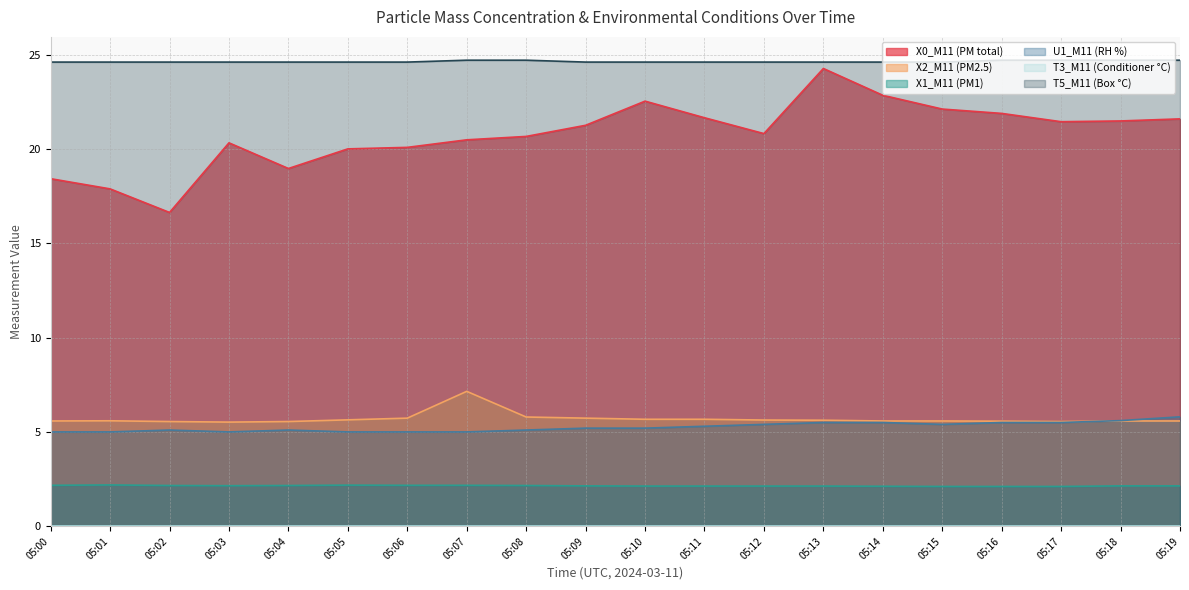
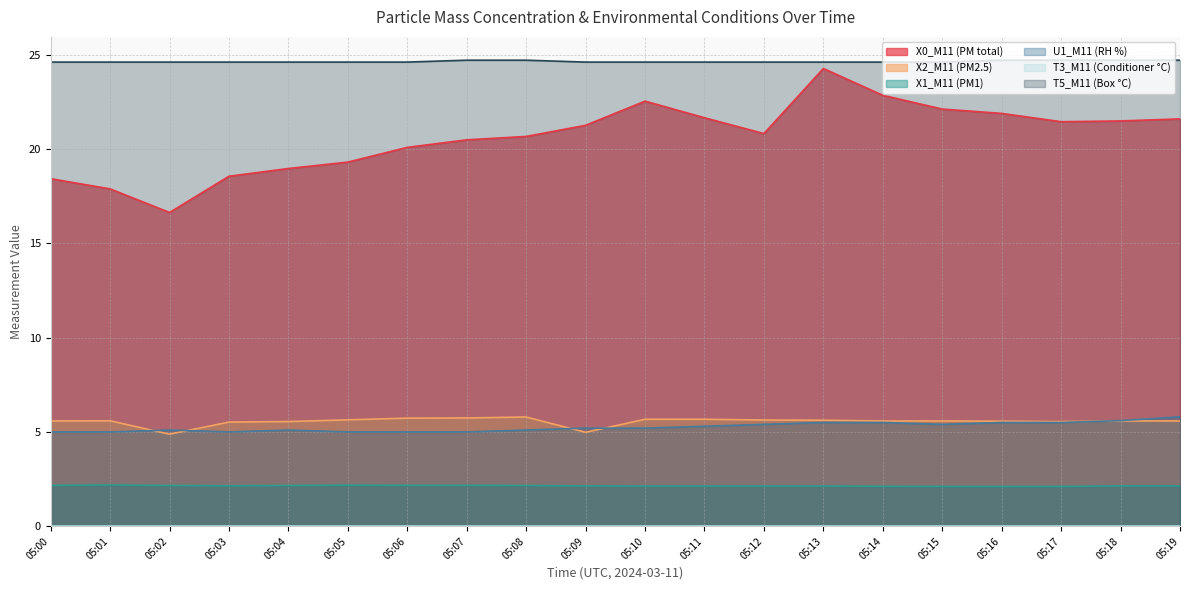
  {
    "X0_M11 (PM total)": {
      "05:00": 18.4,
      "05:01": 17.9,
      "05:02": 16.6,
-     "05:03": 20.3,
+     "05:03": 18.6,
      "05:04": 19.0,
-     "05:05": 20.0,
+     "05:05": 19.3,
      "05:06": 20.1,
      "05:07": 20.5,
      "05:08": 20.7,
      "05:09": 21.3,
      "05:10": 22.5,
      "05:11": 21.7,
      "05:12": 20.8,
      "05:13": 24.3,
      "05:14": 22.8,
      "05:15": 22.1,
      "05:16": 21.9,
      "05:17": 21.4,
      "05:18": 21.5,
      "05:19": 21.6
    },
    "X2_M11 (PM2.5)": {
      "05:00": 5.6,
      "05:01": 5.6,
-     "05:02": 5.6,
+     "05:02": 4.9,
      "05:03": 5.5,
      "05:04": 5.6,
      "05:05": 5.6,
      "05:06": 5.7,
-     "05:07": 7.2,
+     "05:07": 5.7,
      "05:08": 5.8,
-     "05:09": 5.7,
+     "05:09": 5.0,
      "05:10": 5.7,
      "05:11": 5.7,
      "05:12": 5.6,
      "05:15": 5.6,
      "05:19": 5.6
    },
    "T3_M11 (Conditioner °C)": {
      "05:00": 0.0,
      "05:01": 0.0,
      "05:02": 0.0,
      "05:03": 0.0,
      "05:04": 0.0,
      "05:05": 0.0,
      "05:06": 0.0,
      "05:07": 0.0,
      "05:08": 0.0,
      "05:09": 0.0,
      "05:10": 0.0,
      "05:11": 0.0,
      "05:12": 0.0,
      "05:13": 0.0,
      "05:14": 0.0,
      "05:15": 0.0,
      "05:16": 0.0,
      "05:17": 0.0,
      "05:18": 0.0,
      "05:19": 0.0
    }
  }
